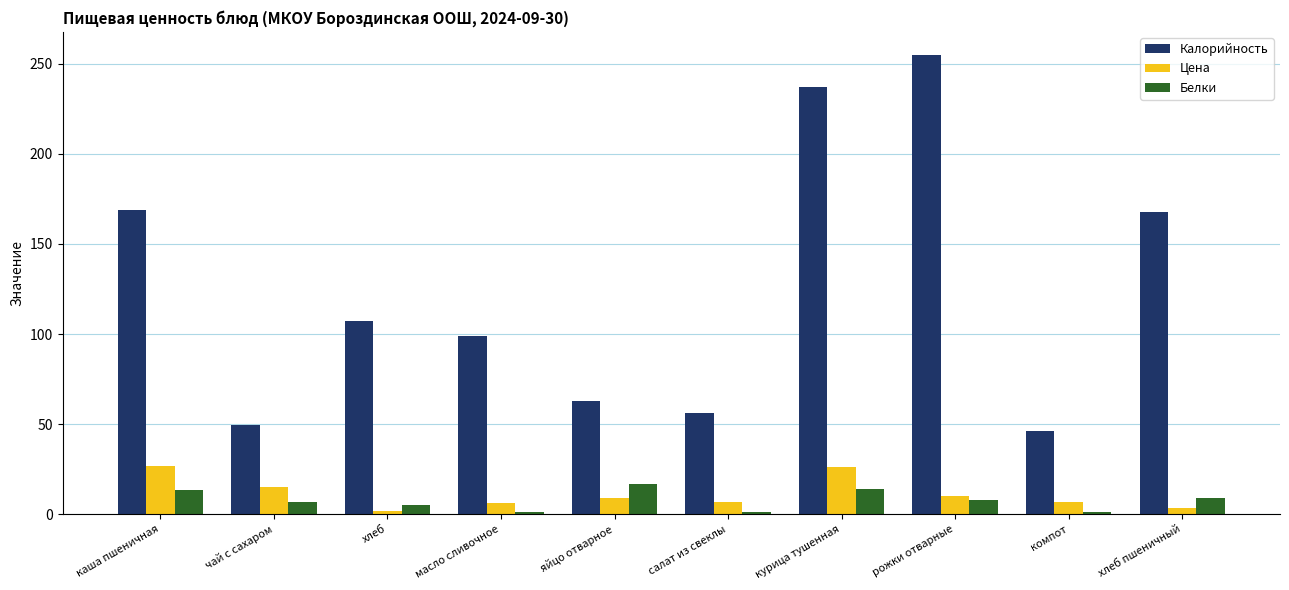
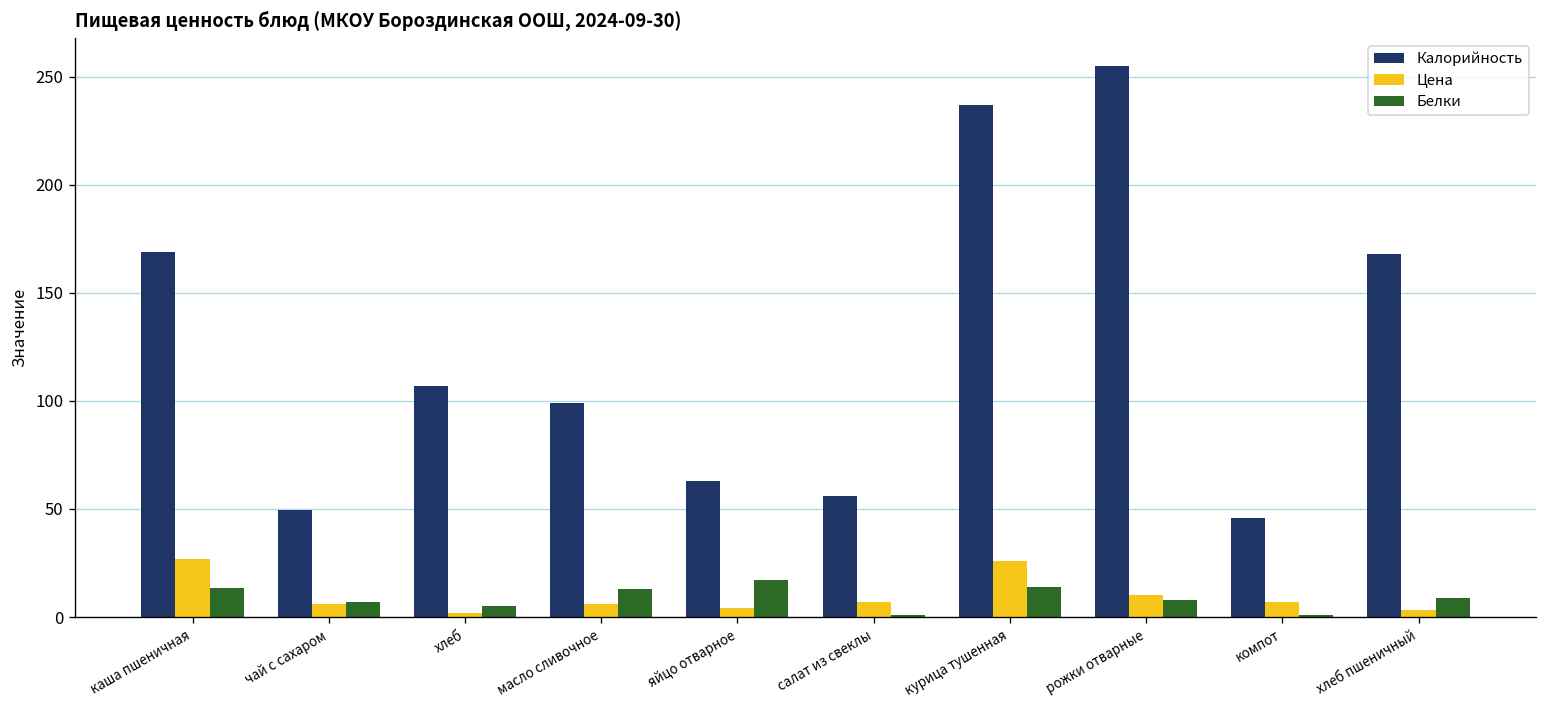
  {
    "Калорийность": {
      "каша пшеничная": 169,
      "чай с сахаром": 49,
      "хлеб": 107,
      "масло сливочное": 99,
      "яйцо отварное": 63,
      "салат из свеклы": 56,
      "курица тушенная": 237,
      "рожки отварные": 255,
      "компот": 46,
      "хлеб пшеничный": 168
    },
    "Цена": {
      "каша пшеничная": 27,
-     "чай с сахаром": 15,
+     "чай с сахаром": 6,
      "хлеб": 2,
      "масло сливочное": 6,
-     "яйцо отварное": 9,
+     "яйцо отварное": 4,
      "салат из свеклы": 7,
      "курица тушенная": 26,
      "рожки отварные": 10,
      "компот": 7,
      "хлеб пшеничный": 3
    },
    "Белки": {
      "каша пшеничная": 13,
      "чай с сахаром": 7,
      "хлеб": 5,
-     "масло сливочное": 1,
+     "масло сливочное": 13,
      "яйцо отварное": 17,
      "курица тушенная": 14,
      "рожки отварные": 8,
      "хлеб пшеничный": 9
    }
  }
